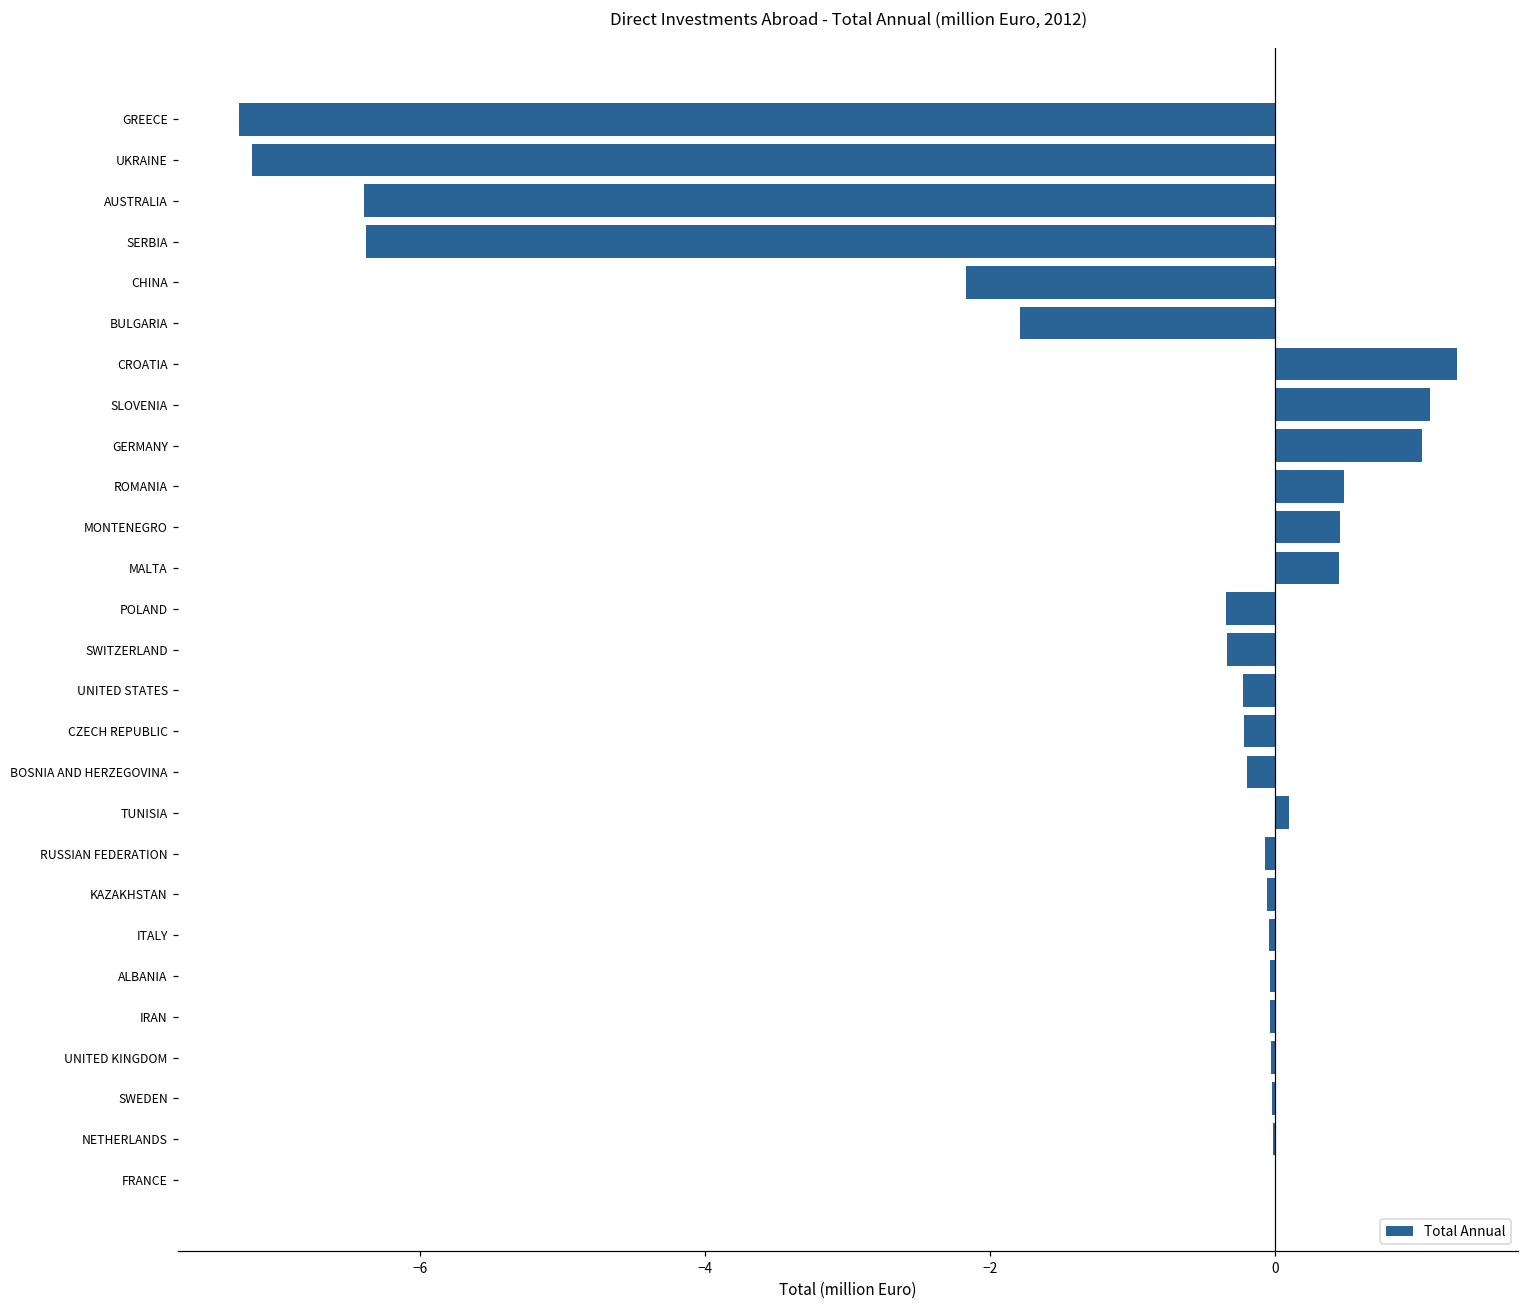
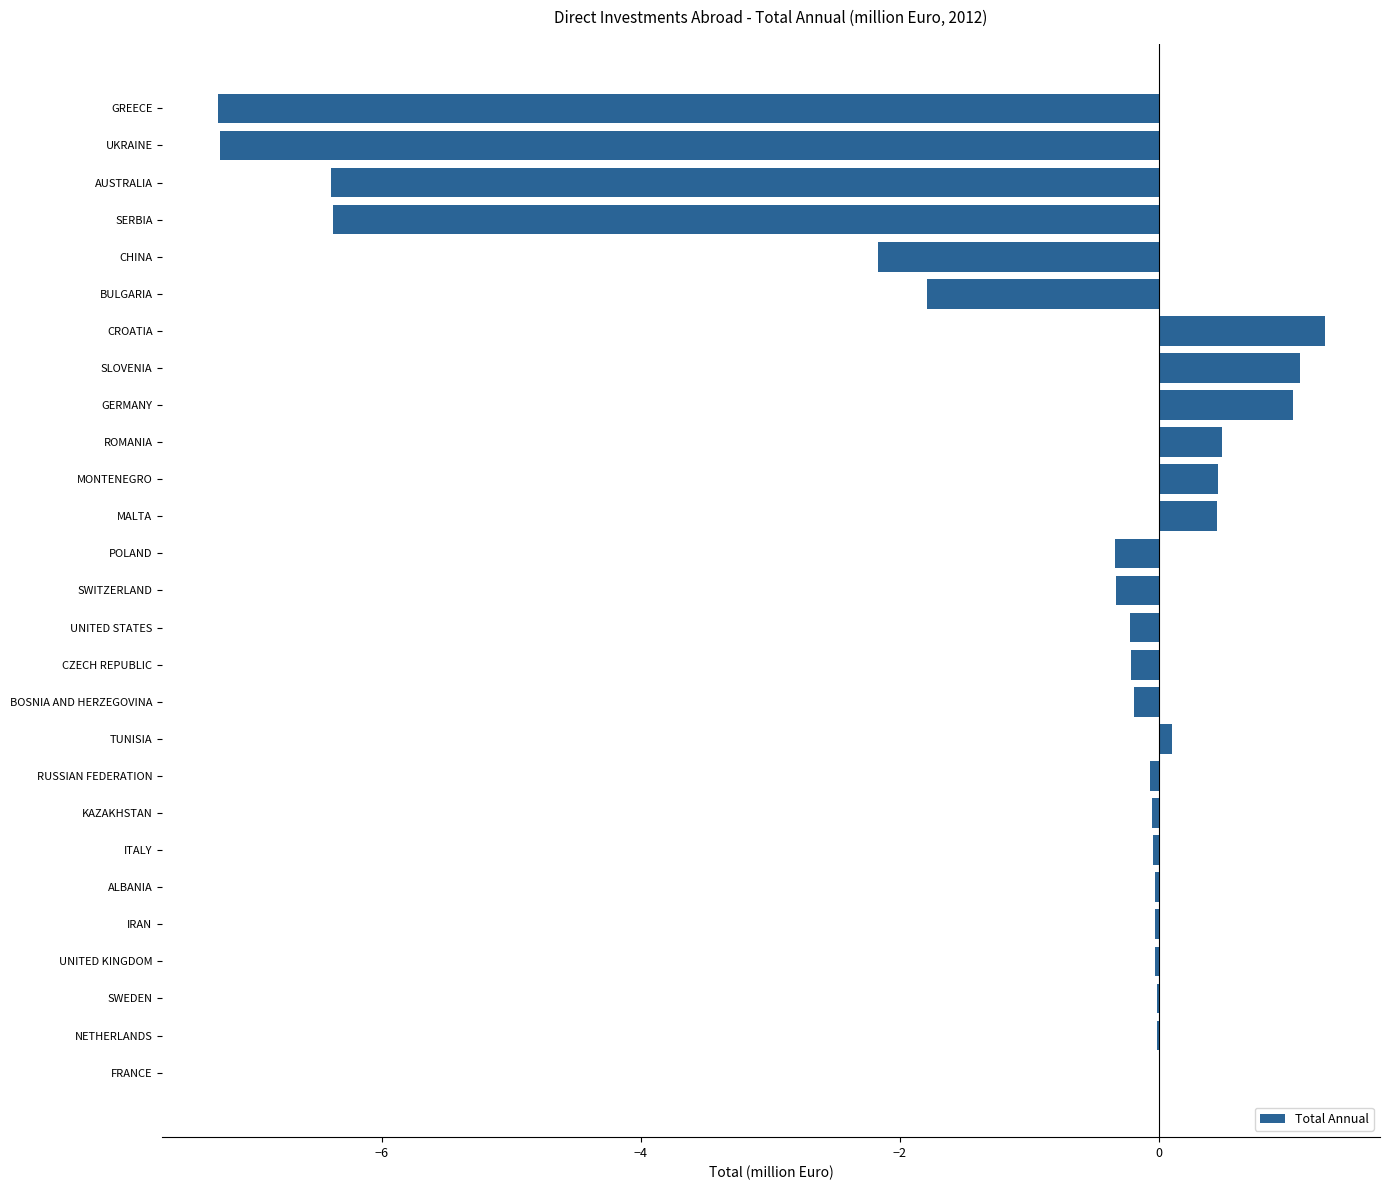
  {
    "GREECE": -7.27,
-   "UKRAINE": -7.18,
+   "UKRAINE": -7.25,
    "AUSTRALIA": -6.39,
    "SERBIA": -6.38,
    "CHINA": -2.17,
    "BULGARIA": -1.79,
    "CROATIA": 1.28,
    "SLOVENIA": 1.09,
    "GERMANY": 1.03,
    "ROMANIA": 0.48,
    "MONTENEGRO": 0.46,
    "MALTA": 0.45,
    "POLAND": -0.34,
    "SWITZERLAND": -0.33,
    "UNITED STATES": -0.23,
    "CZECH REPUBLIC": -0.22,
    "BOSNIA AND HERZEGOVINA": -0.19,
    "TUNISIA": 0.10,
    "RUSSIAN FEDERATION": -0.07,
    "KAZAKHSTAN": -0.06,
    "ITALY": -0.04,
    "ALBANIA": -0.03,
    "IRAN": -0.03,
    "UNITED KINGDOM": -0.03
  }
